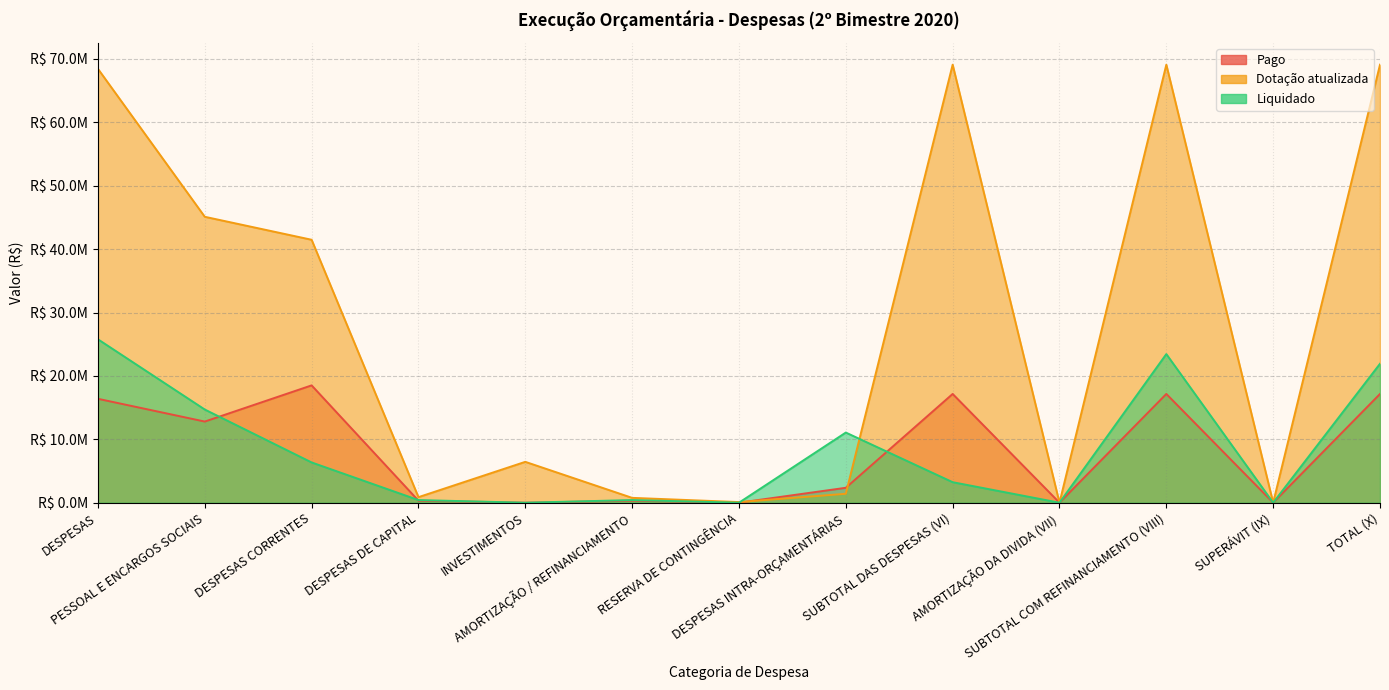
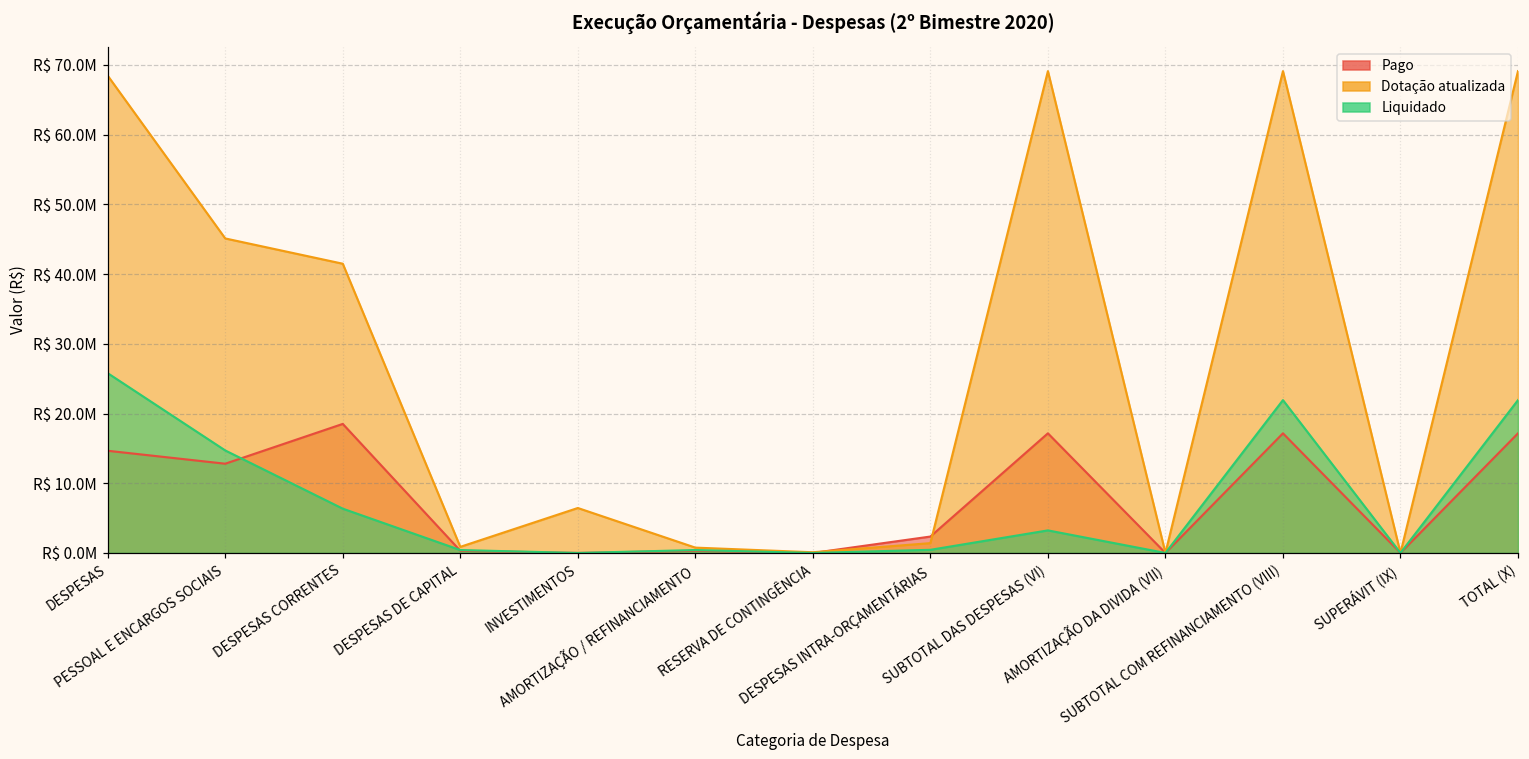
  {
    "Pago": {
-     "DESPESAS": "R$ 16000000",
+     "DESPESAS": "R$ 15000000",
      "PESSOAL E ENCARGOS SOCIAIS": "R$ 13000000",
      "DESPESAS CORRENTES": "R$ 19000000",
      "DESPESAS INTRA-ORÇAMENTÁRIAS": "R$ 2000000",
      "SUBTOTAL DAS DESPESAS (VI)": "R$ 17000000",
      "SUBTOTAL COM REFINANCIAMENTO (VIII)": "R$ 17000000",
      "TOTAL (X)": "R$ 17000000"
    },
    "Dotação atualizada": {
      "DESPESAS": "R$ 68000000",
      "PESSOAL E ENCARGOS SOCIAIS": "R$ 45000000",
      "DESPESAS CORRENTES": "R$ 41000000",
      "DESPESAS DE CAPITAL": "R$ 1000000",
      "INVESTIMENTOS": "R$ 6000000",
      "DESPESAS INTRA-ORÇAMENTÁRIAS": "R$ 1000000",
      "SUBTOTAL DAS DESPESAS (VI)": "R$ 69000000",
      "SUBTOTAL COM REFINANCIAMENTO (VIII)": "R$ 69000000",
      "TOTAL (X)": "R$ 69000000"
    },
    "Liquidado": {
      "DESPESAS": "R$ 26000000",
      "PESSOAL E ENCARGOS SOCIAIS": "R$ 15000000",
      "DESPESAS CORRENTES": "R$ 6000000",
-     "DESPESAS INTRA-ORÇAMENTÁRIAS": "R$ 11000000",
+     "DESPESAS INTRA-ORÇAMENTÁRIAS": "R$ 0",
      "SUBTOTAL DAS DESPESAS (VI)": "R$ 3000000",
-     "SUBTOTAL COM REFINANCIAMENTO (VIII)": "R$ 23000000",
+     "SUBTOTAL COM REFINANCIAMENTO (VIII)": "R$ 22000000",
      "TOTAL (X)": "R$ 22000000"
    }
  }
